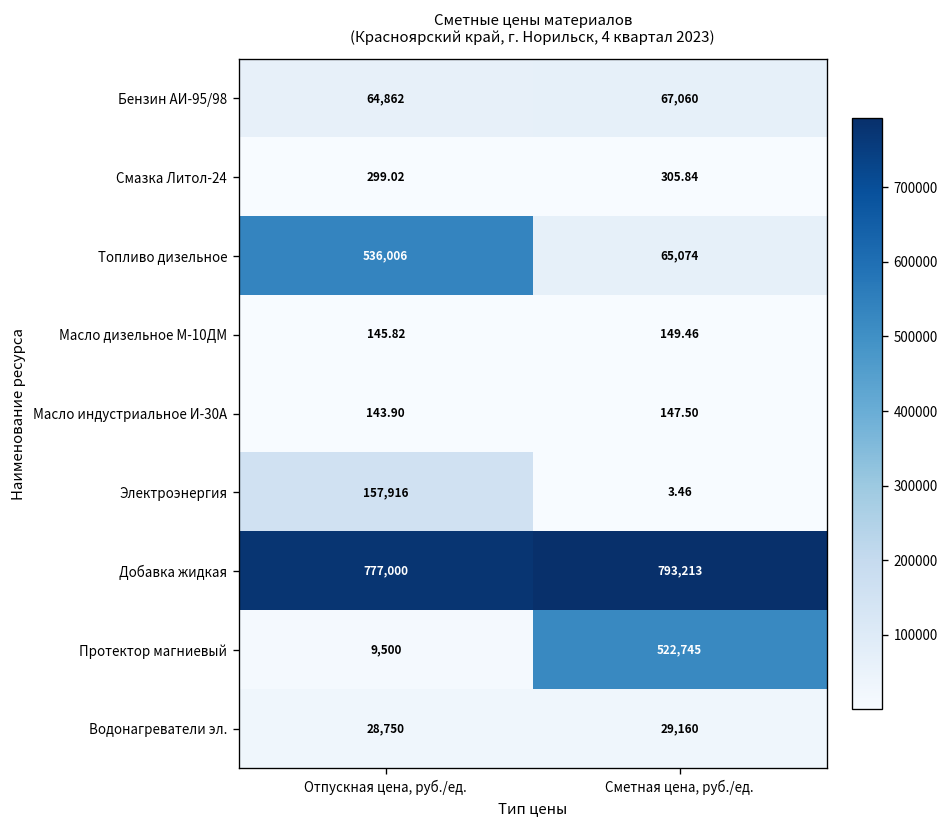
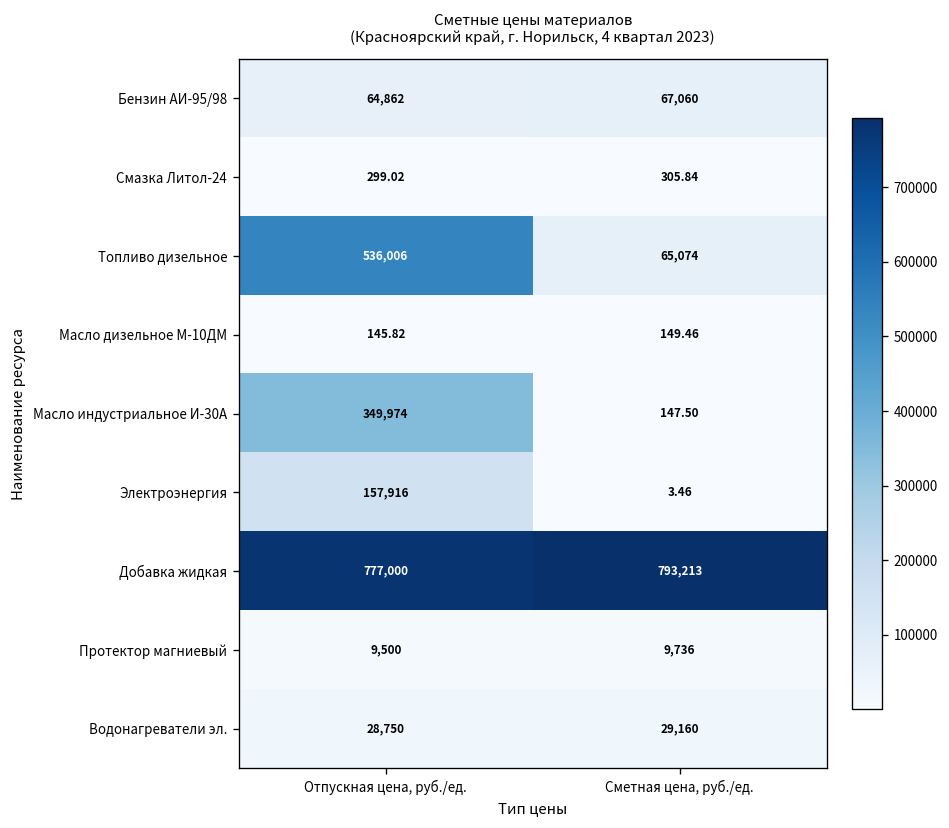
  {
    "Бензин АИ-95/98": {
      "Отпускная цена, руб./ед.": "64,862",
      "Сметная цена, руб./ед.": "67,060"
    },
    "Смазка Литол-24": {
      "Отпускная цена, руб./ед.": "299.02",
      "Сметная цена, руб./ед.": "305.84"
    },
    "Топливо дизельное": {
      "Отпускная цена, руб./ед.": "536,006",
      "Сметная цена, руб./ед.": "65,074"
    },
    "Масло дизельное М-10ДМ": {
      "Отпускная цена, руб./ед.": "145.82",
      "Сметная цена, руб./ед.": "149.46"
    },
    "Масло индустриальное И-30А": {
-     "Отпускная цена, руб./ед.": "143.90",
+     "Отпускная цена, руб./ед.": "349,974",
      "Сметная цена, руб./ед.": "147.50"
    },
    "Электроэнергия": {
      "Отпускная цена, руб./ед.": "157,916",
      "Сметная цена, руб./ед.": "3.46"
    },
    "Добавка жидкая": {
      "Отпускная цена, руб./ед.": "777,000",
      "Сметная цена, руб./ед.": "793,213"
    },
    "Протектор магниевый": {
      "Отпускная цена, руб./ед.": "9,500",
-     "Сметная цена, руб./ед.": "522,745"
+     "Сметная цена, руб./ед.": "9,736"
    },
    "Водонагреватели эл.": {
      "Отпускная цена, руб./ед.": "28,750",
      "Сметная цена, руб./ед.": "29,160"
    }
  }
